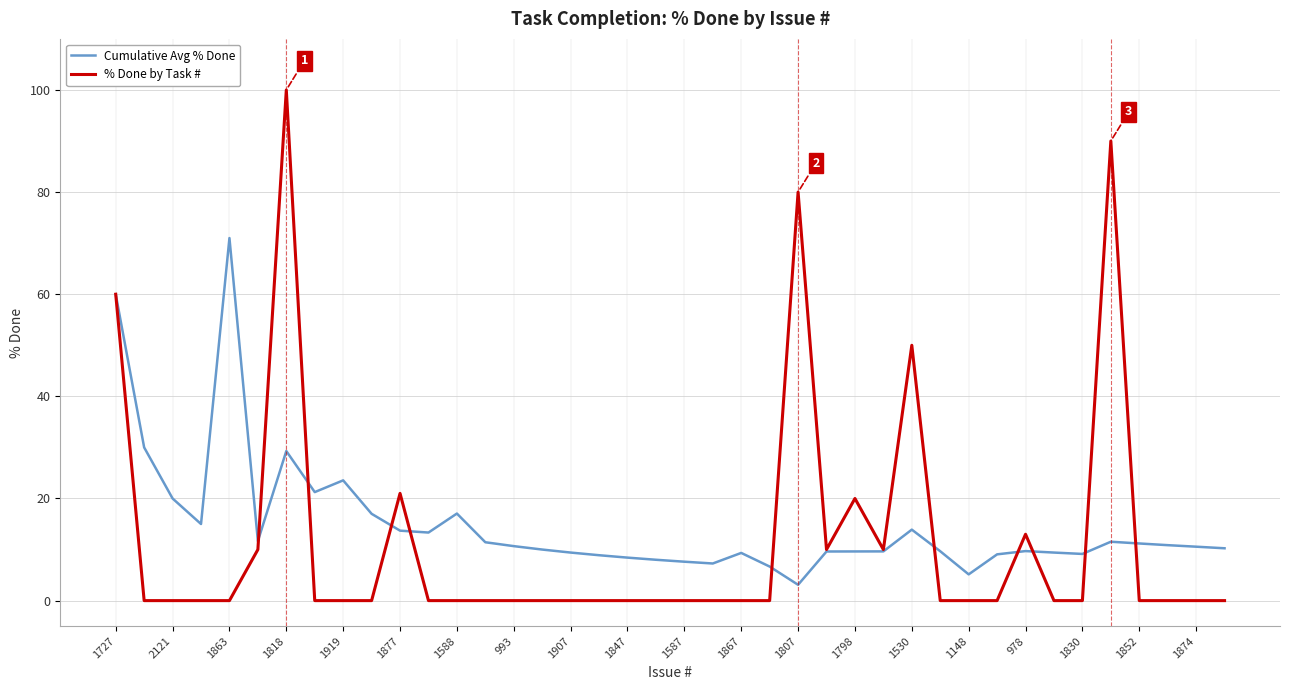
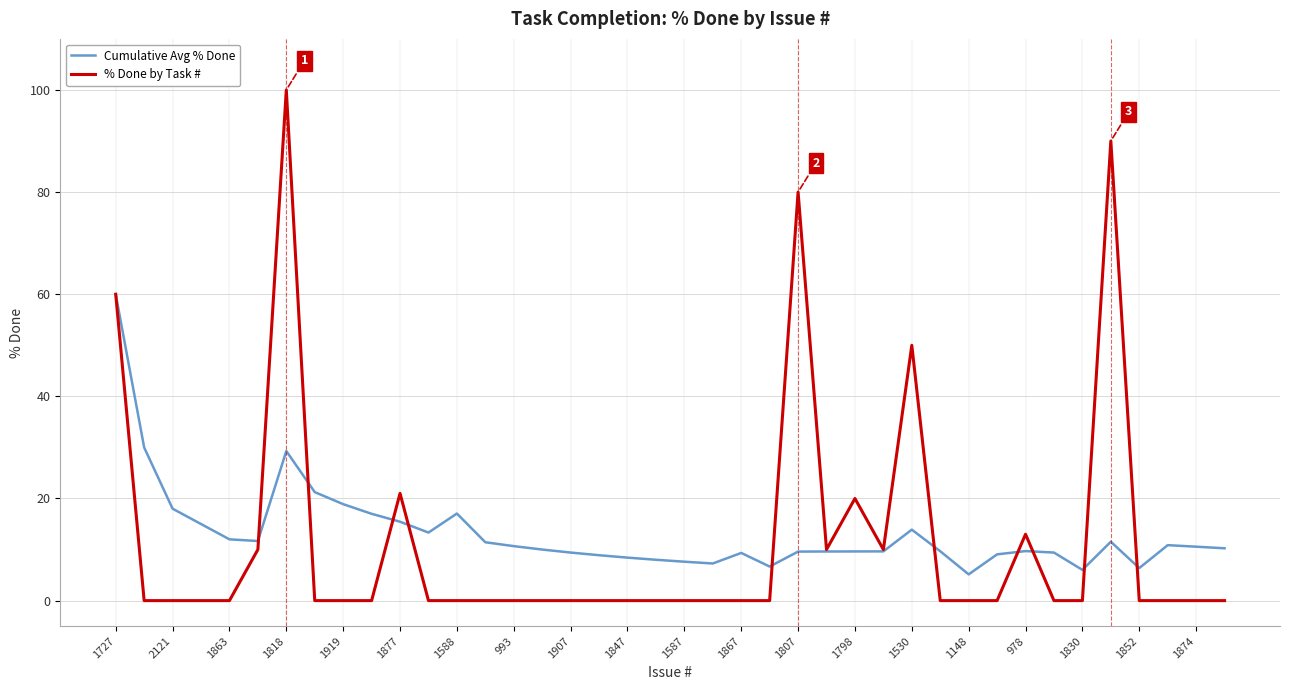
  {
    "Cumulative Avg % Done": {
-     "2121": 20,
-     "1863": 71,
+     "2121": 18,
+     "1863": 12,
      "1818": 29,
-     "1919": 24,
-     "1877": 14,
+     "1919": 19,
+     "1877": 15,
      "1588": 17,
      "993": 11,
      "1907": 9,
      "1847": 8,
      "1587": 8,
      "1867": 9,
-     "1807": 3,
+     "1807": 10,
      "1798": 10,
      "1530": 14,
      "1148": 5,
      "978": 10,
-     "1830": 9,
-     "1852": 11,
+     "1830": 6,
+     "1852": 6,
      "1874": 11
    },
    "% Done by Task #": {
      "2121": 0,
      "1863": 0,
      "1818": 100,
      "1919": 0,
      "1877": 21,
      "1588": 0,
      "993": 0,
      "1907": 0,
      "1847": 0,
      "1587": 0,
      "1867": 0,
      "1807": 80,
      "1798": 20,
      "1530": 50,
      "1148": 0,
      "978": 13,
      "1830": 0,
      "1852": 0,
      "1874": 0
    }
  }
